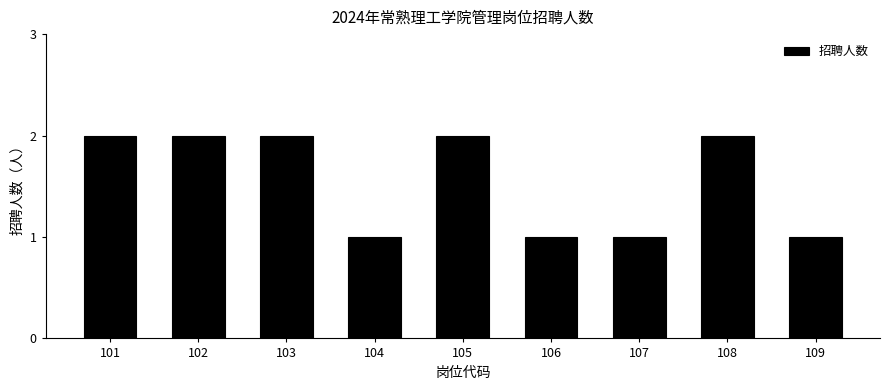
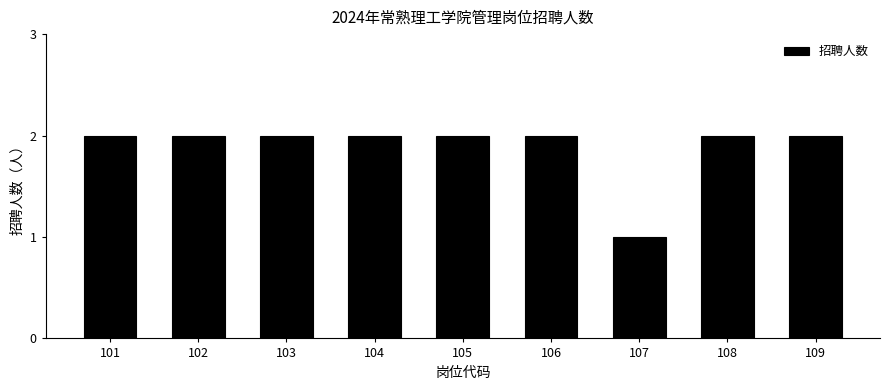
  {
    "101": 2,
    "102": 2,
    "103": 2,
-   "104": 1,
+   "104": 2,
    "105": 2,
-   "106": 1,
+   "106": 2,
    "107": 1,
    "108": 2,
-   "109": 1
+   "109": 2
  }
